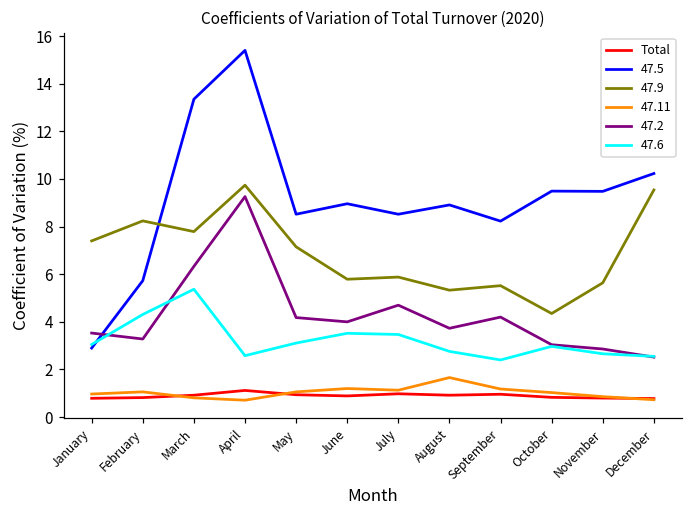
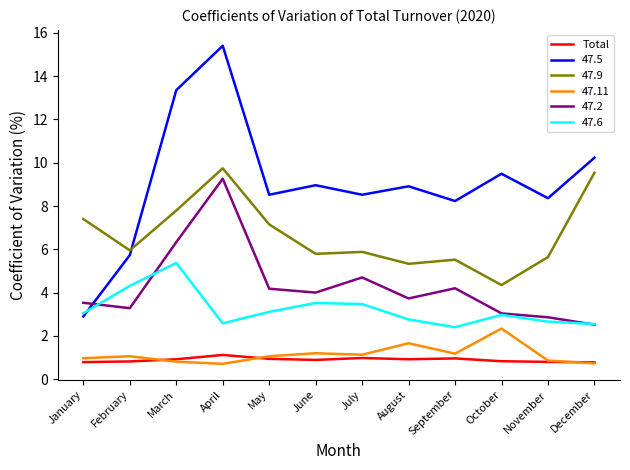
  {
    "Total": {
      "January": 0.8,
      "February": 0.8,
      "April": 1.1,
      "May": 0.9,
      "June": 0.9,
      "July": 1.0,
      "August": 0.9,
      "September": 1.0,
      "October": 0.8
    },
    "47.5": {
      "January": 2.9,
      "February": 5.7,
      "March": 13.4,
      "April": 15.4,
      "May": 8.5,
      "June": 9.0,
      "July": 8.5,
      "August": 8.9,
      "September": 8.2,
      "October": 9.5,
-     "November": 9.5,
+     "November": 8.4,
      "December": 10.2
    },
    "47.9": {
      "January": 7.4,
-     "February": 8.2,
+     "February": 6.0,
      "March": 7.8,
      "April": 9.7,
      "May": 7.2,
      "June": 5.8,
      "July": 5.9,
      "August": 5.3,
      "September": 5.5,
      "October": 4.4,
      "November": 5.6,
      "December": 9.5
    },
    "47.11": {
      "January": 1.0,
      "February": 1.1,
      "April": 0.7,
      "May": 1.1,
      "June": 1.2,
      "July": 1.1,
      "August": 1.7,
      "September": 1.2,
-     "October": 1.0
+     "October": 2.3
    },
    "47.2": {
      "January": 3.5,
      "February": 3.3,
      "March": 6.3,
      "April": 9.3,
      "May": 4.2,
      "June": 4.0,
      "July": 4.7,
      "August": 3.7,
      "September": 4.2,
      "November": 2.9
    },
    "47.6": {
      "January": 3.1,
      "February": 4.3,
      "March": 5.4,
      "April": 2.6,
      "May": 3.1,
      "June": 3.5,
      "July": 3.5,
      "August": 2.8,
      "September": 2.4,
      "November": 2.7
    }
  }
